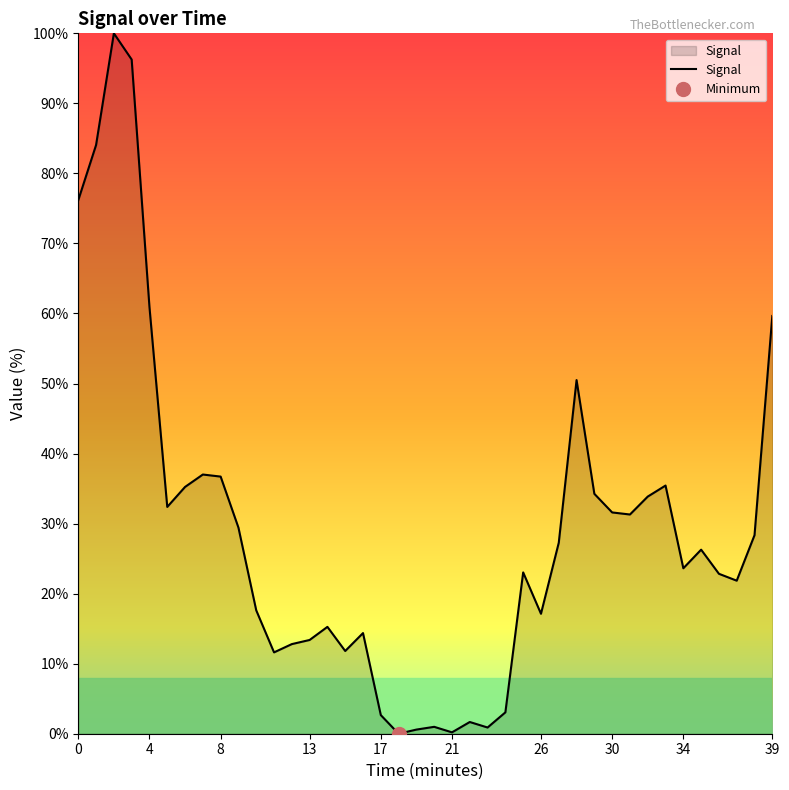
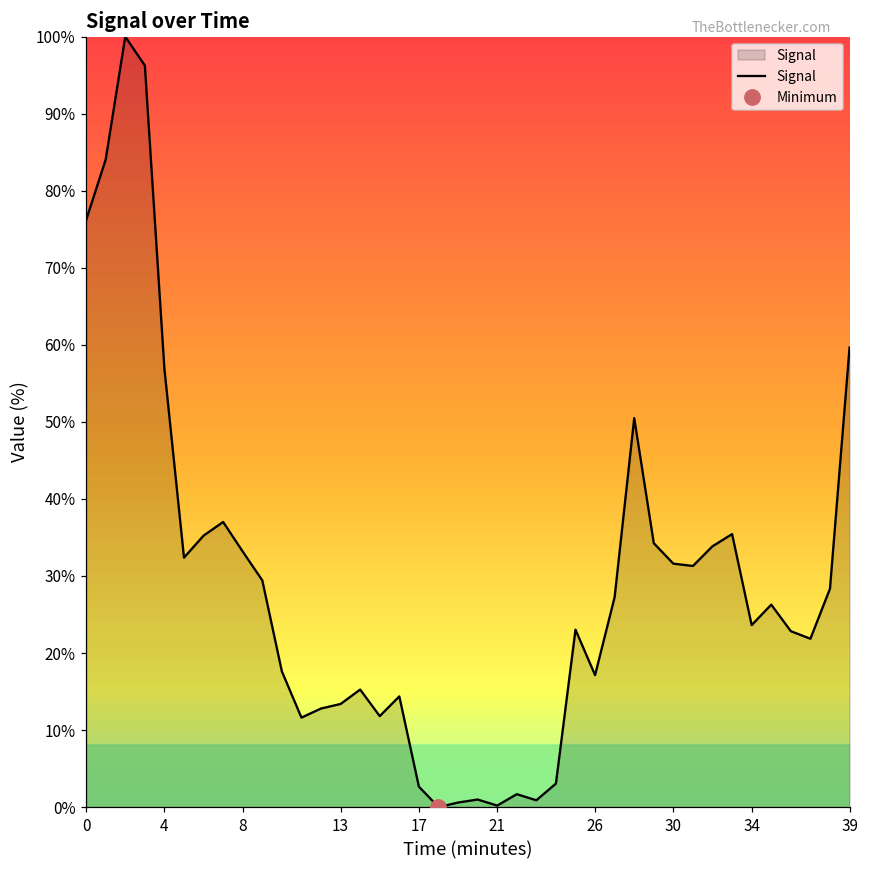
  {
    "Signal": {
      "0": "76%",
-     "4": "61%",
-     "8": "37%",
+     "4": "57%",
+     "8": "33%",
      "13": "13%",
      "26": "17%",
      "30": "32%",
      "34": "24%",
      "39": "60%"
    }
  }
